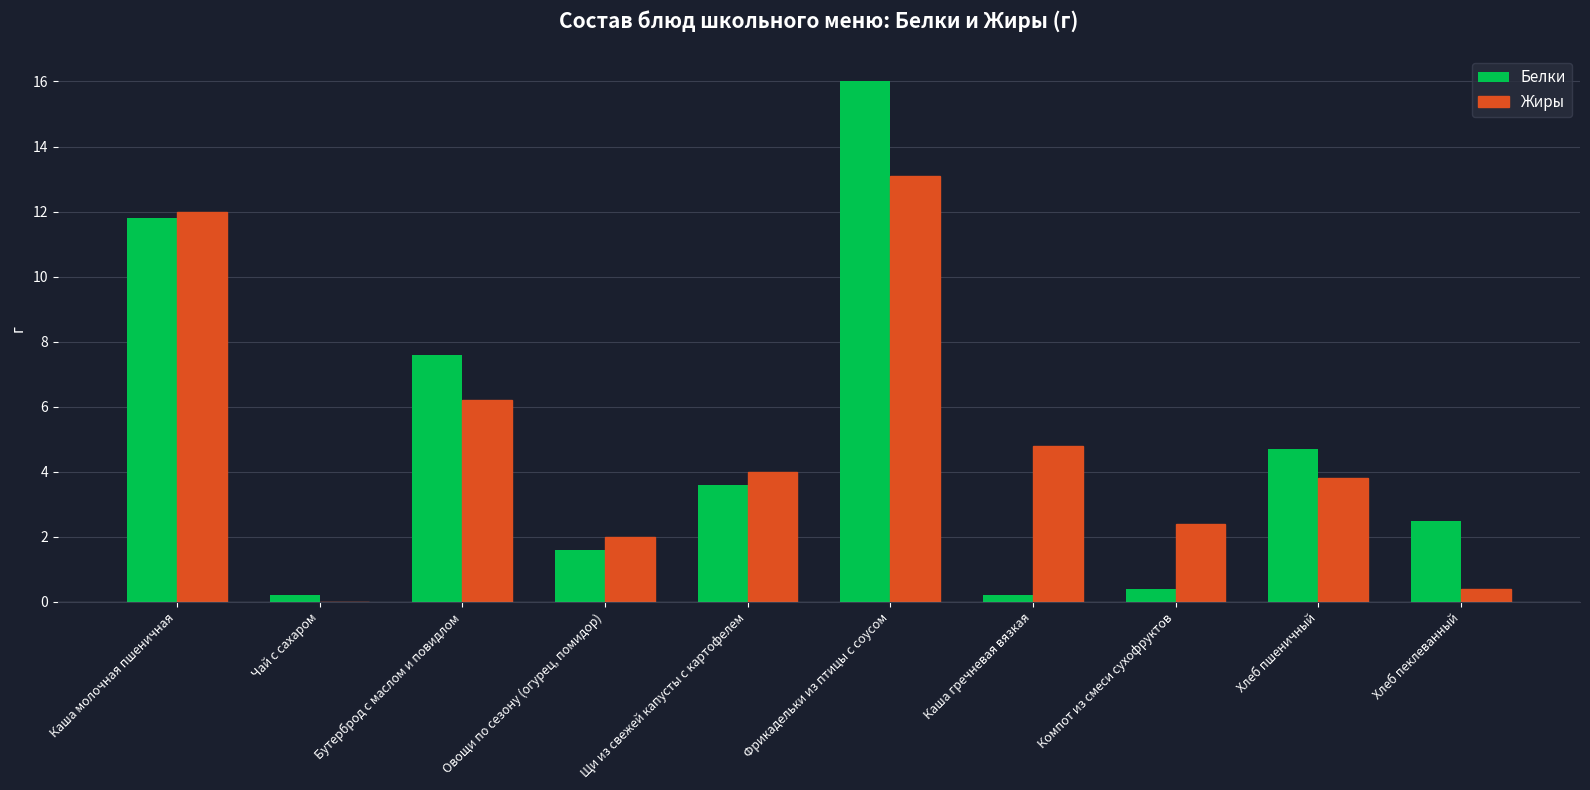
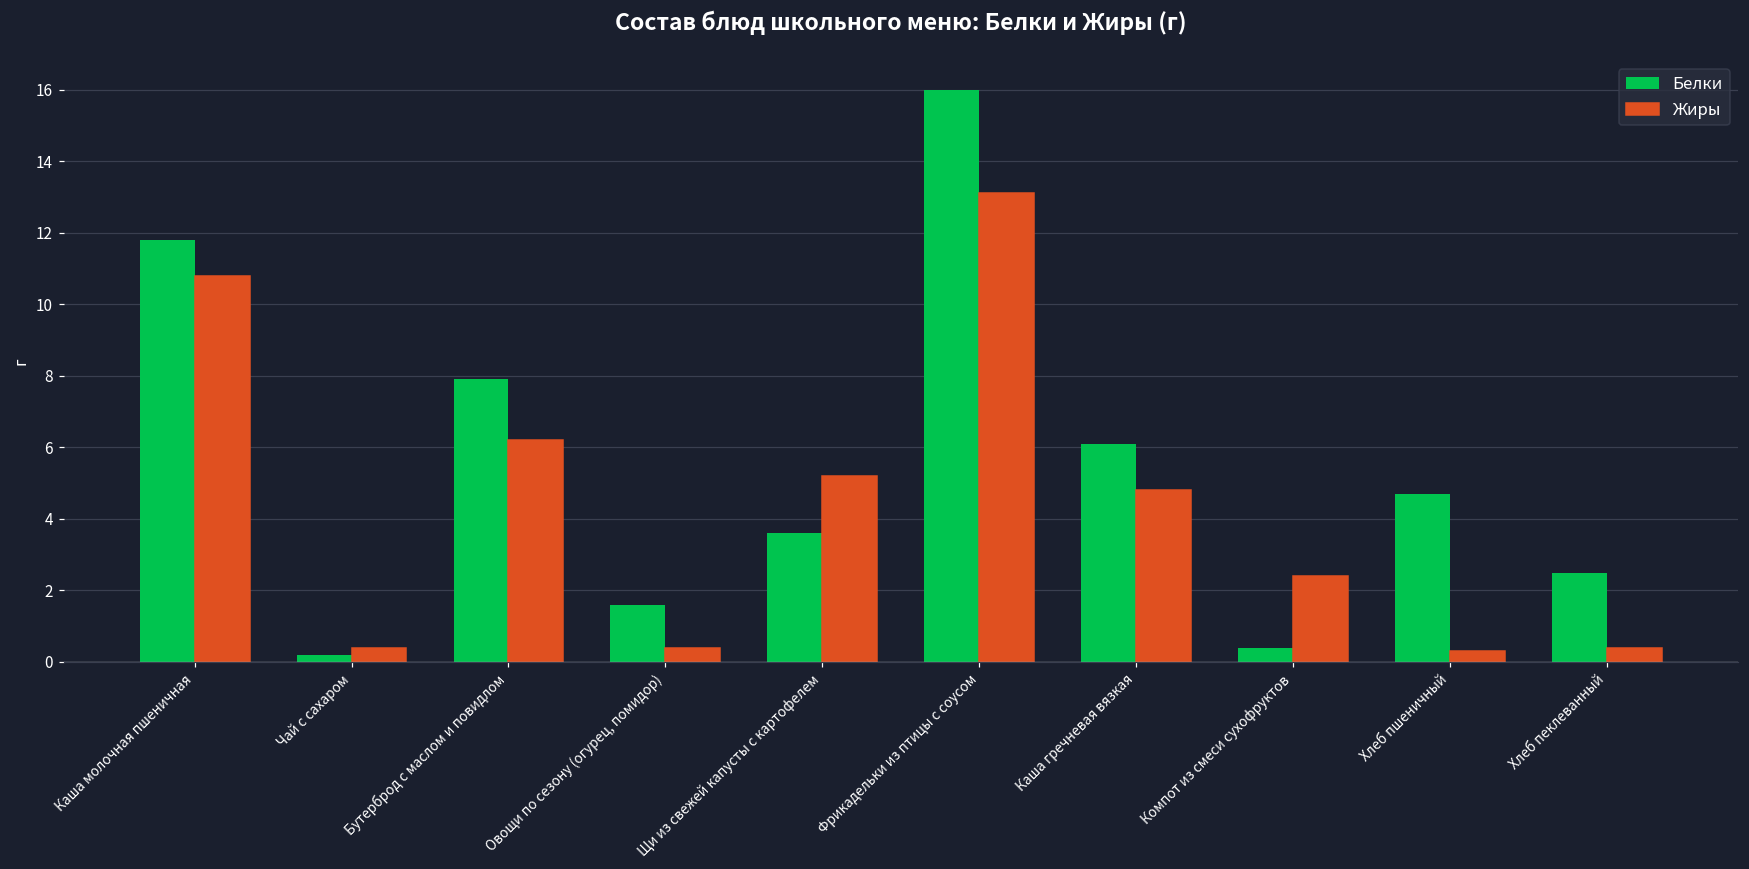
  {
    "Белки": {
      "Каша молочная пшеничная": 11.8,
      "Чай с сахаром": 0.2,
-     "Бутерброд с маслом и повидлом": 7.6,
+     "Бутерброд с маслом и повидлом": 7.9,
      "Овощи по сезону (огурец, помидор)": 1.6,
      "Щи из свежей капусты с картофелем": 3.6,
      "Фрикадельки из птицы с соусом": 16.0,
-     "Каша гречневая вязкая": 0.2,
+     "Каша гречневая вязкая": 6.1,
      "Компот из смеси сухофруктов": 0.4,
      "Хлеб пшеничный": 4.7,
      "Хлеб пеклеванный": 2.5
    },
    "Жиры": {
-     "Каша молочная пшеничная": 12.0,
-     "Чай с сахаром": 0.0,
+     "Каша молочная пшеничная": 10.8,
+     "Чай с сахаром": 0.4,
      "Бутерброд с маслом и повидлом": 6.2,
-     "Овощи по сезону (огурец, помидор)": 2.0,
-     "Щи из свежей капусты с картофелем": 4.0,
+     "Овощи по сезону (огурец, помидор)": 0.4,
+     "Щи из свежей капусты с картофелем": 5.2,
      "Фрикадельки из птицы с соусом": 13.1,
      "Каша гречневая вязкая": 4.8,
      "Компот из смеси сухофруктов": 2.4,
-     "Хлеб пшеничный": 3.8,
+     "Хлеб пшеничный": 0.3,
      "Хлеб пеклеванный": 0.4
    }
  }
